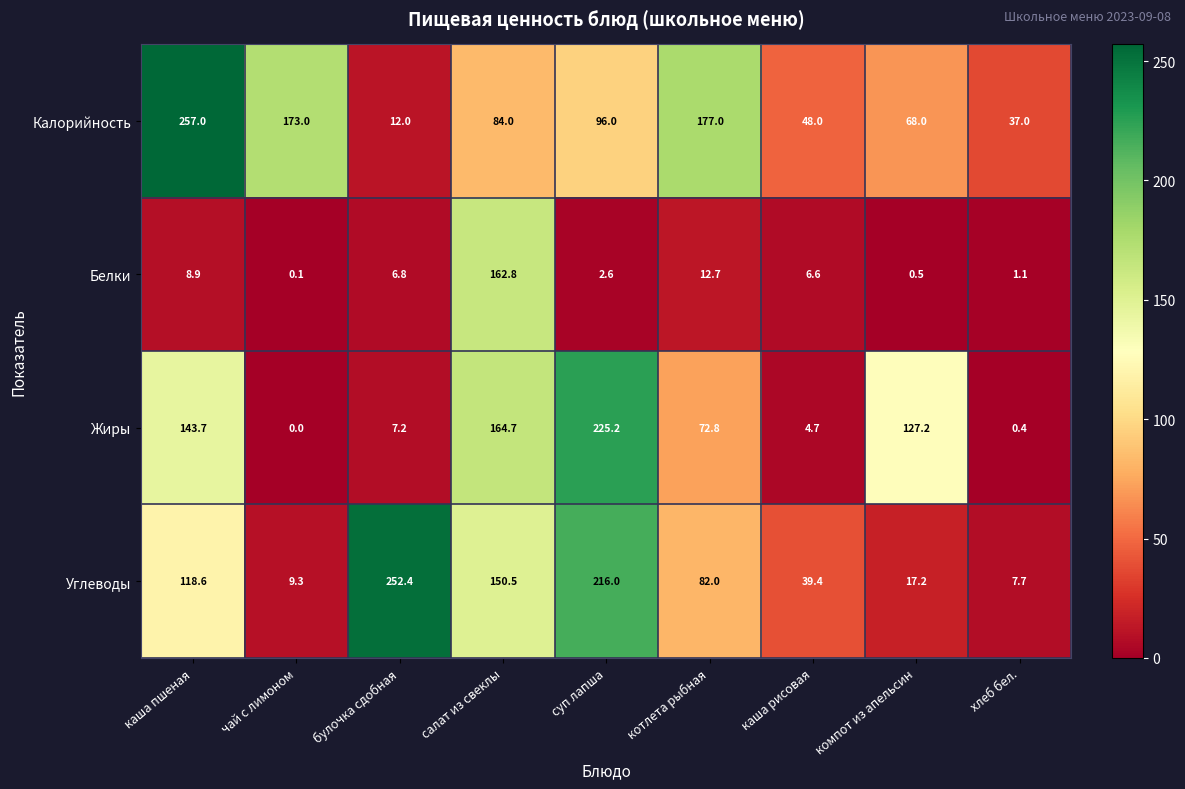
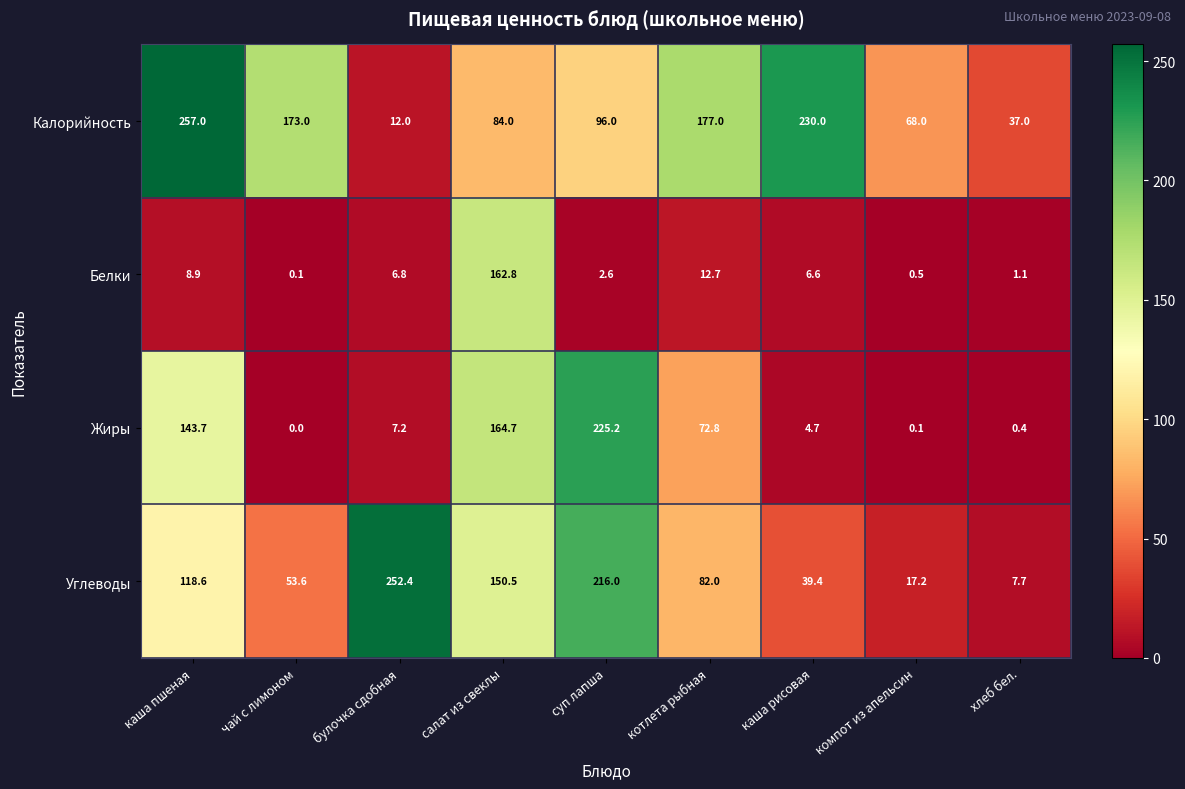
  {
    "Калорийность": {
      "каша пшеная": 257.0,
      "чай с лимоном": 173.0,
      "булочка сдобная": 12.0,
      "салат из свеклы": 84.0,
      "суп лапша": 96.0,
      "котлета рыбная": 177.0,
-     "каша рисовая": 48.0,
+     "каша рисовая": 230.0,
      "компот из апельсин": 68.0,
      "хлеб бел.": 37.0
    },
    "Белки": {
      "каша пшеная": 8.9,
      "чай с лимоном": 0.1,
      "булочка сдобная": 6.8,
      "салат из свеклы": 162.8,
      "суп лапша": 2.6,
      "котлета рыбная": 12.7,
      "каша рисовая": 6.6,
      "компот из апельсин": 0.5,
      "хлеб бел.": 1.1
    },
    "Жиры": {
      "каша пшеная": 143.7,
      "чай с лимоном": 0.0,
      "булочка сдобная": 7.2,
      "салат из свеклы": 164.7,
      "суп лапша": 225.2,
      "котлета рыбная": 72.8,
      "каша рисовая": 4.7,
-     "компот из апельсин": 127.2,
+     "компот из апельсин": 0.1,
      "хлеб бел.": 0.4
    },
    "Углеводы": {
      "каша пшеная": 118.6,
-     "чай с лимоном": 9.3,
+     "чай с лимоном": 53.6,
      "булочка сдобная": 252.4,
      "салат из свеклы": 150.5,
      "суп лапша": 216.0,
      "котлета рыбная": 82.0,
      "каша рисовая": 39.4,
      "компот из апельсин": 17.2,
      "хлеб бел.": 7.7
    }
  }
